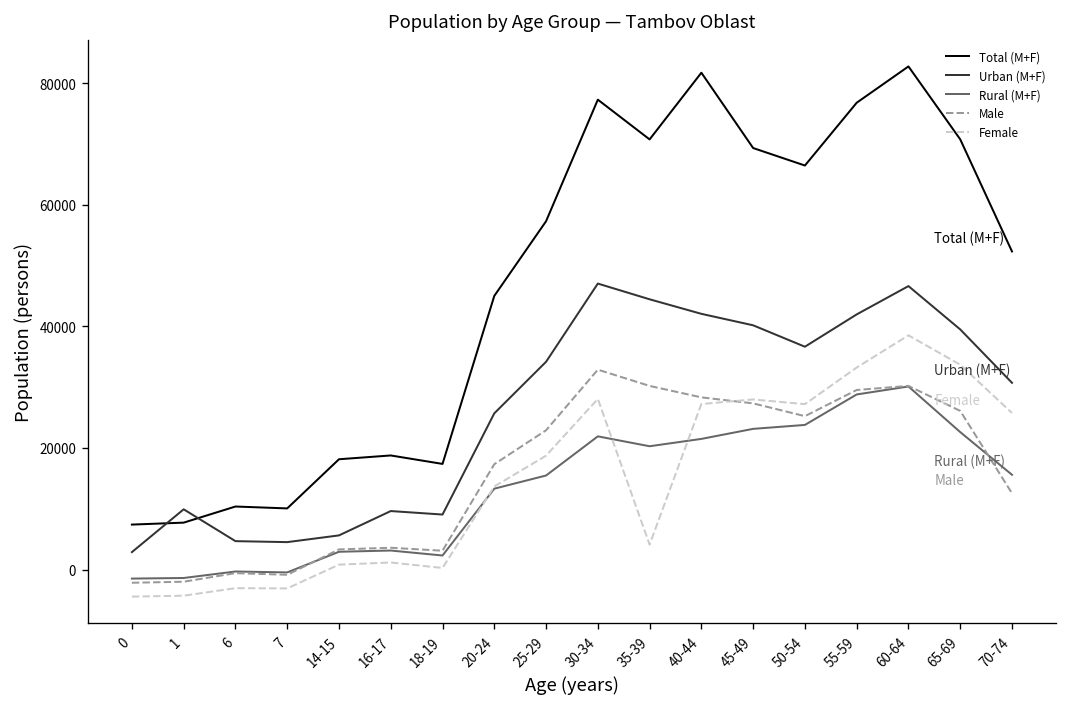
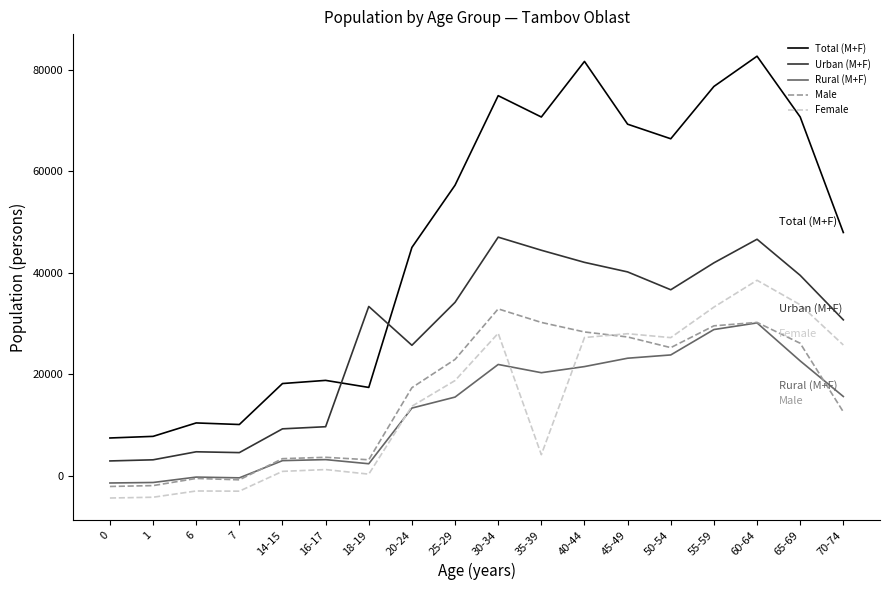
  {
    "Total (M+F)": {
      "0": 7000,
      "1": 8000,
      "6": 10000,
      "7": 10000,
      "14-15": 18000,
      "16-17": 19000,
      "18-19": 17000,
      "20-24": 45000,
      "25-29": 57000,
-     "30-34": 77000,
+     "30-34": 75000,
      "35-39": 71000,
      "40-44": 82000,
      "45-49": 69000,
      "50-54": 66000,
      "55-59": 77000,
      "60-64": 83000,
      "65-69": 71000,
-     "70-74": 52000
+     "70-74": 48000
    },
    "Urban (M+F)": {
      "0": 3000,
-     "1": 10000,
+     "1": 3000,
      "6": 5000,
      "7": 5000,
-     "14-15": 6000,
+     "14-15": 9000,
      "16-17": 10000,
-     "18-19": 9000,
+     "18-19": 33000,
      "20-24": 26000,
      "25-29": 34000,
      "30-34": 47000,
      "35-39": 44000,
      "40-44": 42000,
      "45-49": 40000,
      "50-54": 37000,
      "55-59": 42000,
      "60-64": 47000,
      "65-69": 39000,
      "70-74": 31000
    },
    "Rural (M+F)": {
      "0": -1000,
      "1": -1000,
      "18-19": 2000,
      "25-29": 15000,
      "30-34": 22000,
      "35-39": 20000,
      "40-44": 21000,
      "45-49": 23000,
      "50-54": 24000,
      "55-59": 29000,
      "65-69": 23000,
      "70-74": 16000
    },
    "Male": {
      "0": -2000,
      "1": -2000,
      "18-19": 3000,
      "20-24": 17000,
      "25-29": 23000,
      "30-34": 33000,
      "35-39": 30000,
      "40-44": 28000,
      "45-49": 27000,
      "50-54": 25000,
      "55-59": 30000,
      "65-69": 26000,
      "70-74": 13000
    },
    "Female": {
      "0": -4000,
      "1": -4000,
      "6": -3000,
      "7": -3000,
      "14-15": 1000,
      "16-17": 1000,
      "18-19": 0,
      "25-29": 19000,
      "30-34": 28000,
      "35-39": 4000,
      "40-44": 27000,
      "45-49": 28000,
      "50-54": 27000,
      "55-59": 33000,
      "60-64": 39000,
      "65-69": 34000,
      "70-74": 26000
    }
  }
